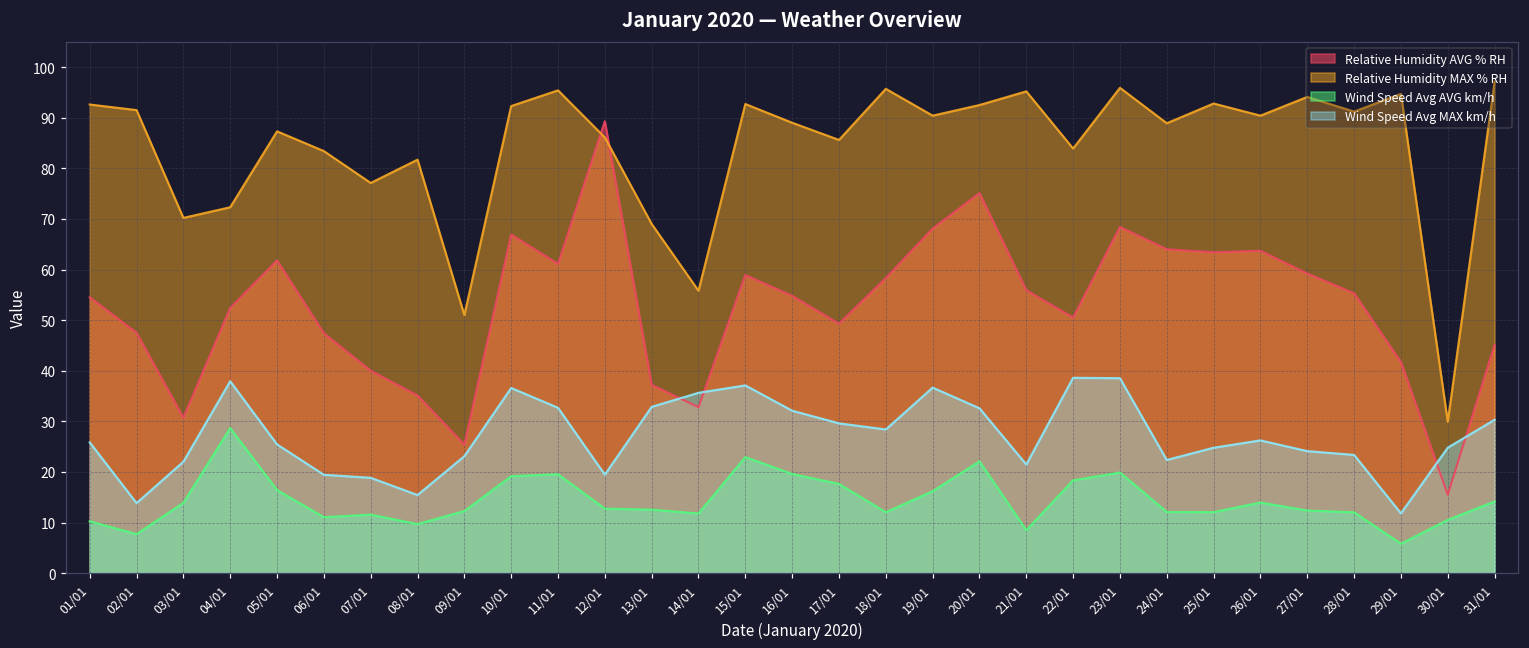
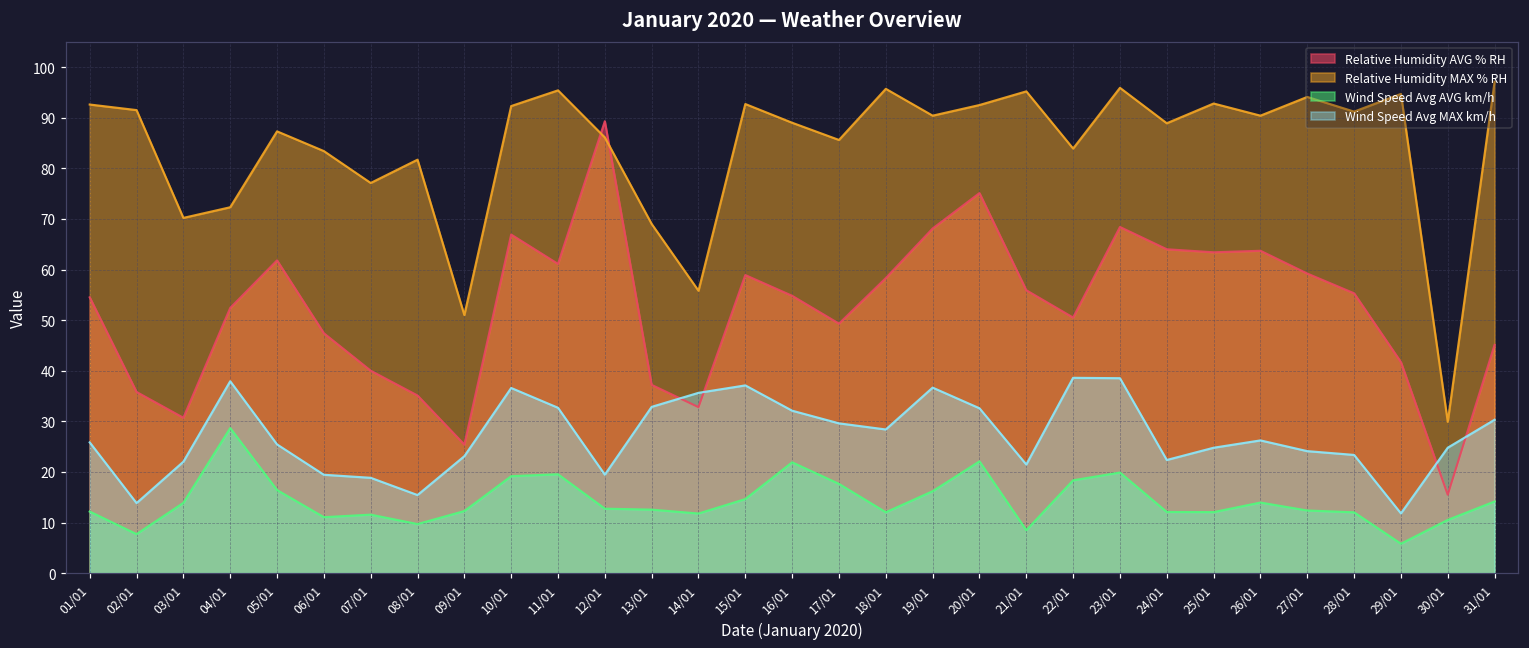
  {
    "Relative Humidity AVG % RH": {
      "01/01": 55,
-     "02/01": 48,
+     "02/01": 36,
      "03/01": 31,
      "04/01": 52,
      "05/01": 62,
      "06/01": 47,
      "07/01": 40,
      "08/01": 35,
      "09/01": 25,
      "10/01": 67,
      "11/01": 61,
      "12/01": 89,
      "13/01": 37,
      "14/01": 33,
      "15/01": 59,
      "16/01": 55,
      "17/01": 49,
      "18/01": 58,
      "19/01": 68,
      "20/01": 75,
      "21/01": 56,
      "22/01": 51,
      "23/01": 68,
      "24/01": 64,
      "25/01": 63,
      "26/01": 64,
      "27/01": 59,
      "28/01": 55,
      "29/01": 42,
      "30/01": 16,
      "31/01": 45
    },
    "Relative Humidity MAX % RH": {
      "01/01": 93,
      "02/01": 92,
      "03/01": 70,
      "04/01": 72,
      "05/01": 87,
      "06/01": 83,
      "07/01": 77,
      "08/01": 82,
      "09/01": 51,
      "10/01": 92,
      "11/01": 95,
      "12/01": 86,
      "13/01": 69,
      "14/01": 56,
      "15/01": 93,
      "16/01": 89,
      "17/01": 86,
      "18/01": 96,
      "19/01": 90,
      "20/01": 93,
      "21/01": 95,
      "22/01": 84,
      "23/01": 96,
      "24/01": 89,
      "25/01": 93,
      "26/01": 90,
      "30/01": 30
    },
    "Wind Speed Avg AVG km/h": {
-     "01/01": 10,
+     "01/01": 12,
      "02/01": 8,
      "03/01": 14,
      "04/01": 29,
      "05/01": 16,
      "06/01": 11,
      "07/01": 12,
      "08/01": 10,
      "09/01": 12,
      "10/01": 19,
      "11/01": 20,
      "12/01": 13,
      "13/01": 13,
      "14/01": 12,
-     "15/01": 23,
-     "16/01": 20,
+     "15/01": 15,
+     "16/01": 22,
      "17/01": 18,
      "18/01": 12,
      "19/01": 16,
      "20/01": 22,
      "21/01": 8,
      "22/01": 18,
      "23/01": 20,
      "24/01": 12,
      "25/01": 12,
      "26/01": 14,
      "27/01": 12,
      "28/01": 12,
      "29/01": 6,
      "30/01": 11,
      "31/01": 14
    },
    "Wind Speed Avg MAX km/h": {
      "01/01": 26,
      "02/01": 14,
      "03/01": 22,
      "04/01": 38,
      "05/01": 25,
      "06/01": 19,
      "07/01": 19,
      "08/01": 15,
      "09/01": 23,
      "10/01": 37,
      "11/01": 33,
      "12/01": 19,
      "13/01": 33,
      "14/01": 36,
      "15/01": 37,
      "16/01": 32,
      "17/01": 30,
      "18/01": 28,
      "19/01": 37,
      "20/01": 33,
      "21/01": 21,
      "22/01": 39,
      "23/01": 39,
      "24/01": 22,
      "25/01": 25,
      "26/01": 26,
      "27/01": 24,
      "28/01": 23,
      "29/01": 12,
      "30/01": 25,
      "31/01": 30
    }
  }
